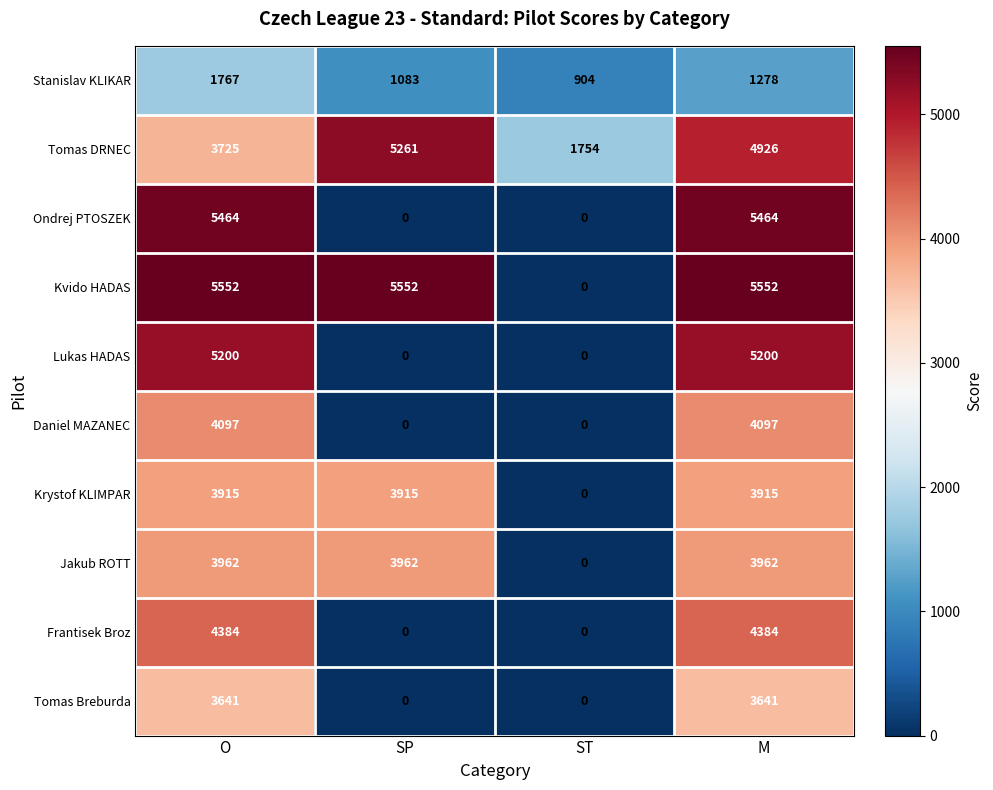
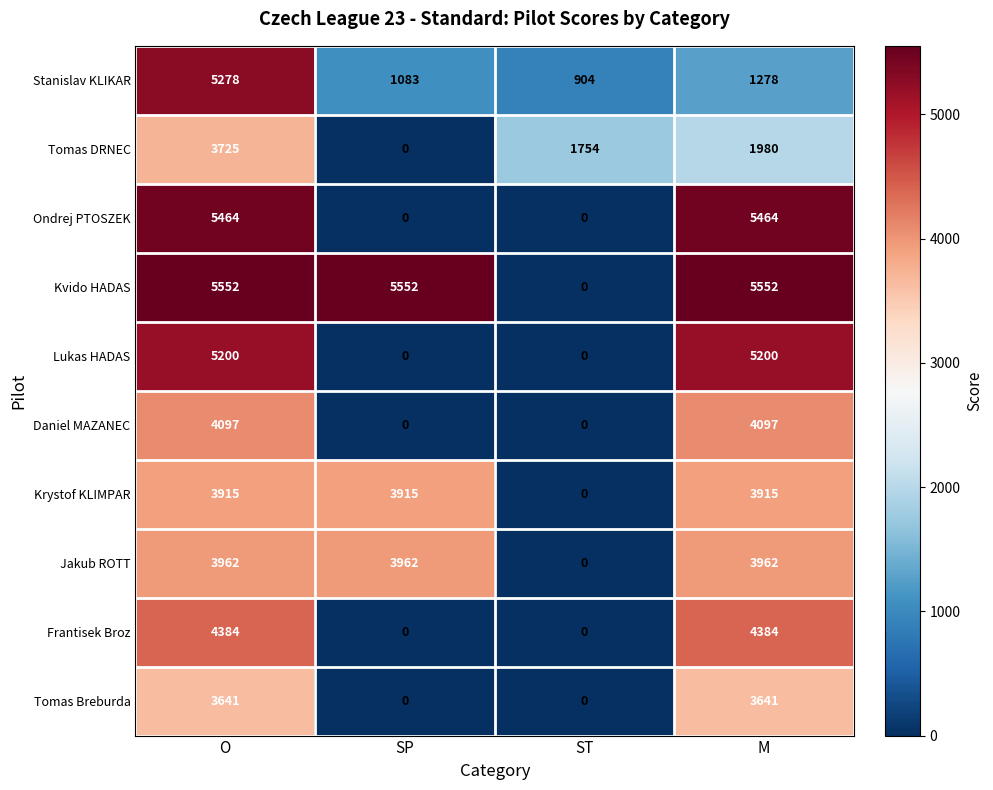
  {
    "Stanislav KLIKAR": {
-     "O": 1767,
+     "O": 5278,
      "SP": 1083,
      "ST": 904,
      "M": 1278
    },
    "Tomas DRNEC": {
      "O": 3725,
-     "SP": 5261,
+     "SP": 0,
      "ST": 1754,
-     "M": 4926
+     "M": 1980
    },
    "Ondrej PTOSZEK": {
      "O": 5464,
      "SP": 0,
      "ST": 0,
      "M": 5464
    },
    "Kvido HADAS": {
      "O": 5552,
      "SP": 5552,
      "ST": 0,
      "M": 5552
    },
    "Lukas HADAS": {
      "O": 5200,
      "SP": 0,
      "ST": 0,
      "M": 5200
    },
    "Daniel MAZANEC": {
      "O": 4097,
      "SP": 0,
      "ST": 0,
      "M": 4097
    },
    "Krystof KLIMPAR": {
      "O": 3915,
      "SP": 3915,
      "ST": 0,
      "M": 3915
    },
    "Jakub ROTT": {
      "O": 3962,
      "SP": 3962,
      "ST": 0,
      "M": 3962
    },
    "Frantisek Broz": {
      "O": 4384,
      "SP": 0,
      "ST": 0,
      "M": 4384
    },
    "Tomas Breburda": {
      "O": 3641,
      "SP": 0,
      "ST": 0,
      "M": 3641
    }
  }
